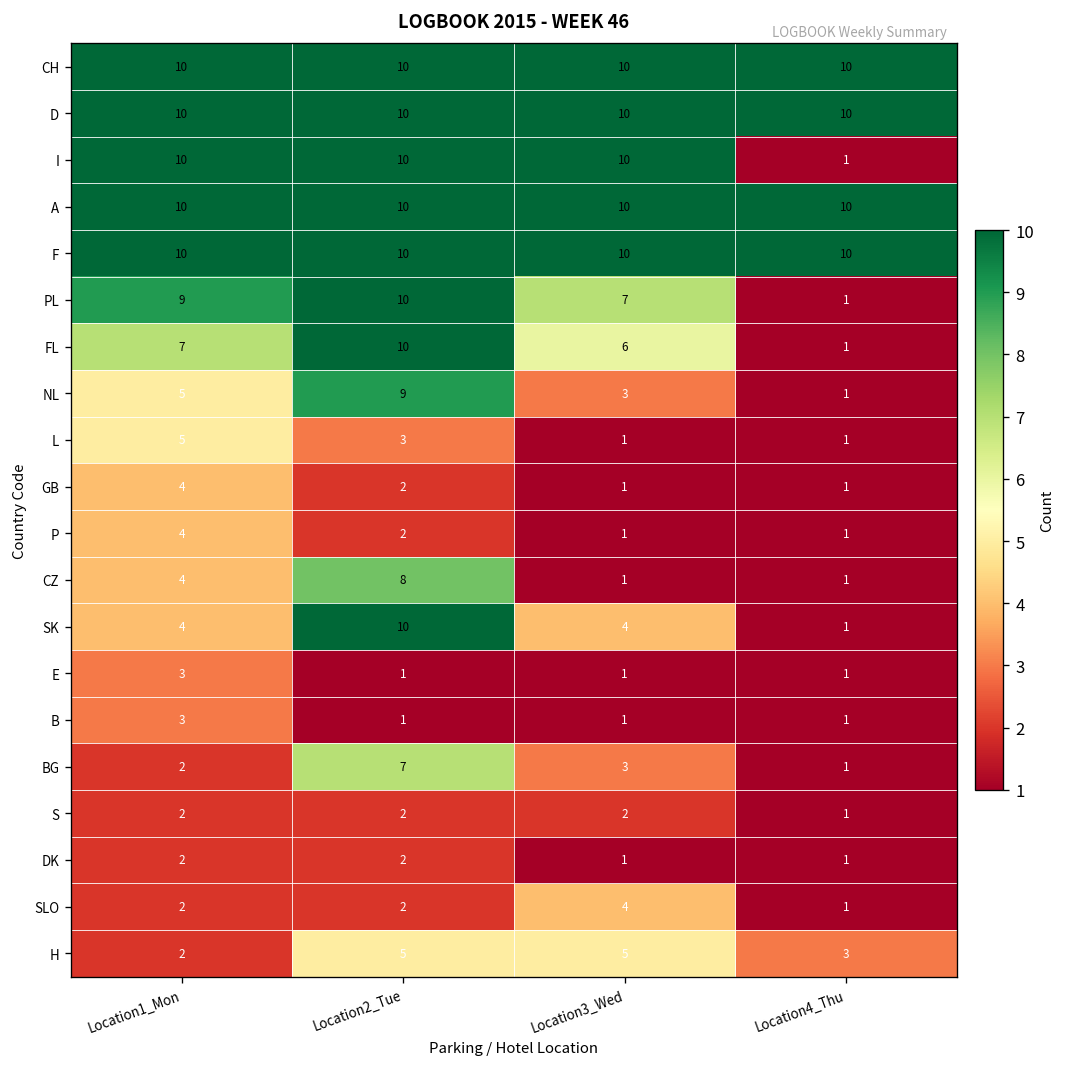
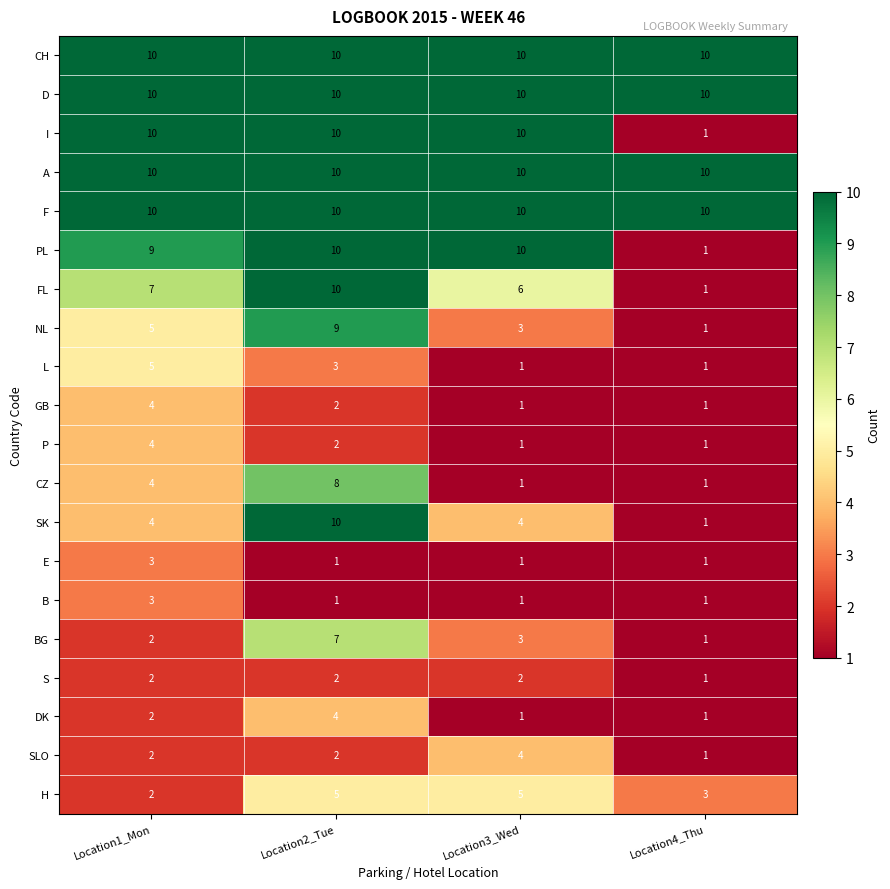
  {
    "CH": {
      "Location1_Mon": 10,
      "Location2_Tue": 10,
      "Location3_Wed": 10,
      "Location4_Thu": 10
    },
    "D": {
      "Location1_Mon": 10,
      "Location2_Tue": 10,
      "Location3_Wed": 10,
      "Location4_Thu": 10
    },
    "I": {
      "Location1_Mon": 10,
      "Location2_Tue": 10,
      "Location3_Wed": 10,
      "Location4_Thu": 1
    },
    "A": {
      "Location1_Mon": 10,
      "Location2_Tue": 10,
      "Location3_Wed": 10,
      "Location4_Thu": 10
    },
    "F": {
      "Location1_Mon": 10,
      "Location2_Tue": 10,
      "Location3_Wed": 10,
      "Location4_Thu": 10
    },
    "PL": {
      "Location1_Mon": 9,
      "Location2_Tue": 10,
-     "Location3_Wed": 7,
+     "Location3_Wed": 10,
      "Location4_Thu": 1
    },
    "FL": {
      "Location1_Mon": 7,
      "Location2_Tue": 10,
      "Location3_Wed": 6,
      "Location4_Thu": 1
    },
    "NL": {
      "Location1_Mon": 5,
      "Location2_Tue": 9,
      "Location3_Wed": 3,
      "Location4_Thu": 1
    },
    "L": {
      "Location1_Mon": 5,
      "Location2_Tue": 3,
      "Location3_Wed": 1,
      "Location4_Thu": 1
    },
    "GB": {
      "Location1_Mon": 4,
      "Location2_Tue": 2,
      "Location3_Wed": 1,
      "Location4_Thu": 1
    },
    "P": {
      "Location1_Mon": 4,
      "Location2_Tue": 2,
      "Location3_Wed": 1,
      "Location4_Thu": 1
    },
    "CZ": {
      "Location1_Mon": 4,
      "Location2_Tue": 8,
      "Location3_Wed": 1,
      "Location4_Thu": 1
    },
    "SK": {
      "Location1_Mon": 4,
      "Location2_Tue": 10,
      "Location3_Wed": 4,
      "Location4_Thu": 1
    },
    "E": {
      "Location1_Mon": 3,
      "Location2_Tue": 1,
      "Location3_Wed": 1,
      "Location4_Thu": 1
    },
    "B": {
      "Location1_Mon": 3,
      "Location2_Tue": 1,
      "Location3_Wed": 1,
      "Location4_Thu": 1
    },
    "BG": {
      "Location1_Mon": 2,
      "Location2_Tue": 7,
      "Location3_Wed": 3,
      "Location4_Thu": 1
    },
    "S": {
      "Location1_Mon": 2,
      "Location2_Tue": 2,
      "Location3_Wed": 2,
      "Location4_Thu": 1
    },
    "DK": {
      "Location1_Mon": 2,
-     "Location2_Tue": 2,
+     "Location2_Tue": 4,
      "Location3_Wed": 1,
      "Location4_Thu": 1
    },
    "SLO": {
      "Location1_Mon": 2,
      "Location2_Tue": 2,
      "Location3_Wed": 4,
      "Location4_Thu": 1
    },
    "H": {
      "Location1_Mon": 2,
      "Location2_Tue": 5,
      "Location3_Wed": 5,
      "Location4_Thu": 3
    }
  }
